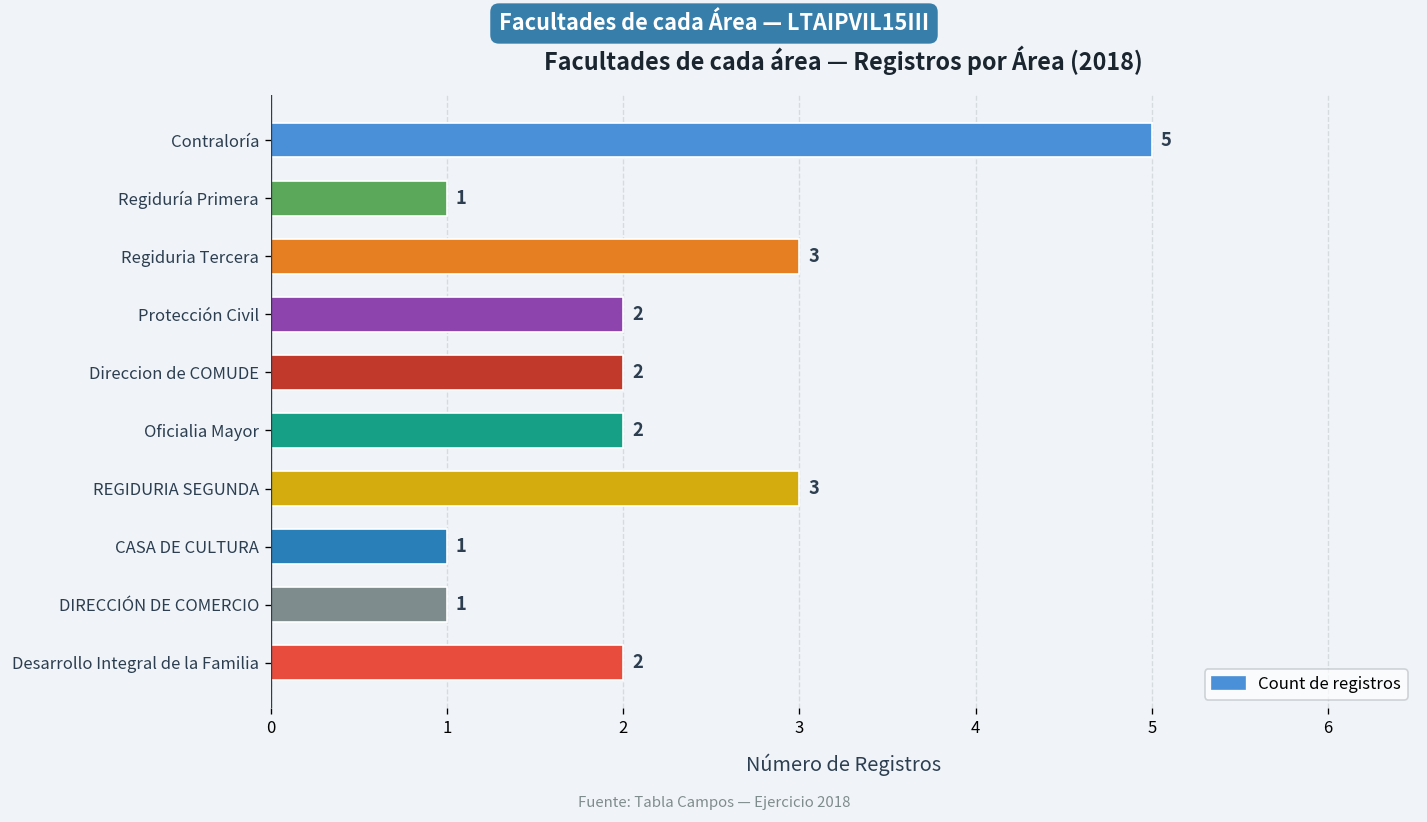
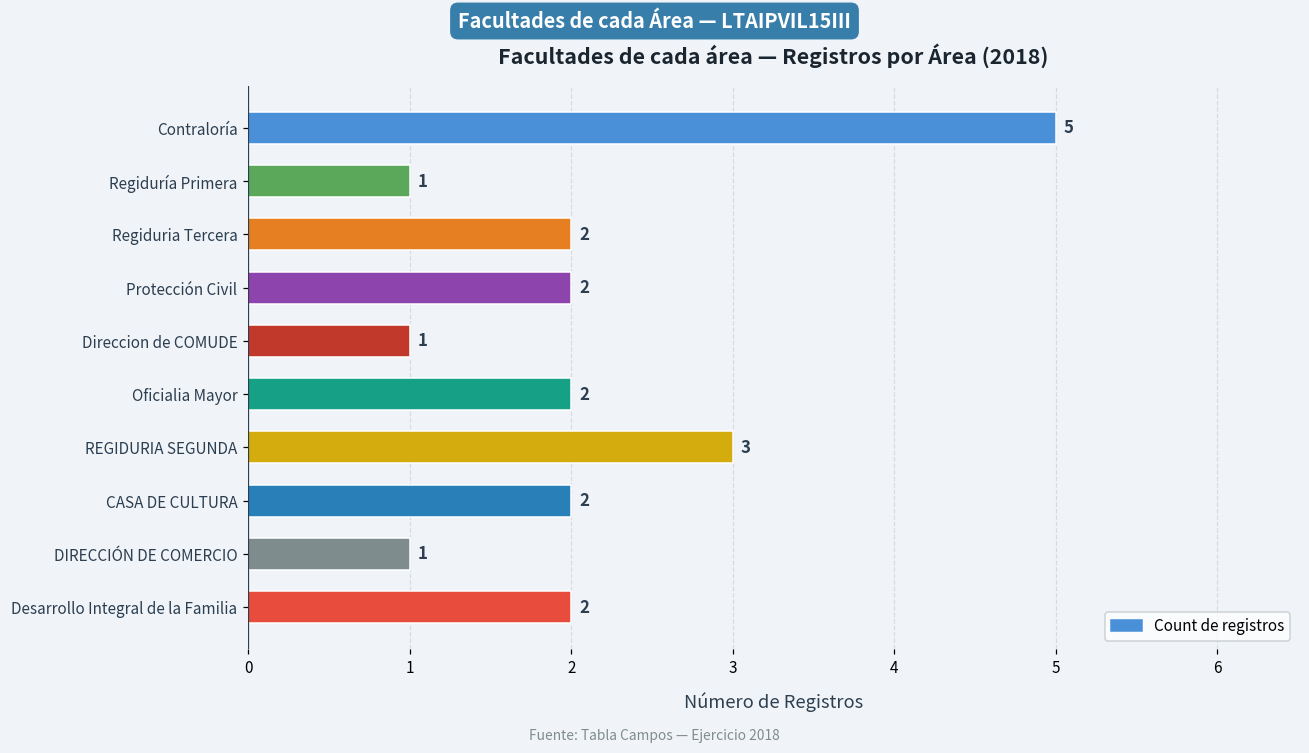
  {
    "Contraloría": 5,
    "Regiduría Primera": 1,
-   "Regiduria Tercera": 3,
+   "Regiduria Tercera": 2,
    "Protección Civil": 2,
-   "Direccion de COMUDE": 2,
+   "Direccion de COMUDE": 1,
    "Oficialia Mayor": 2,
    "REGIDURIA SEGUNDA": 3,
-   "CASA DE CULTURA": 1,
+   "CASA DE CULTURA": 2,
    "DIRECCIÓN DE COMERCIO": 1,
    "Desarrollo Integral de la Familia": 2
  }
